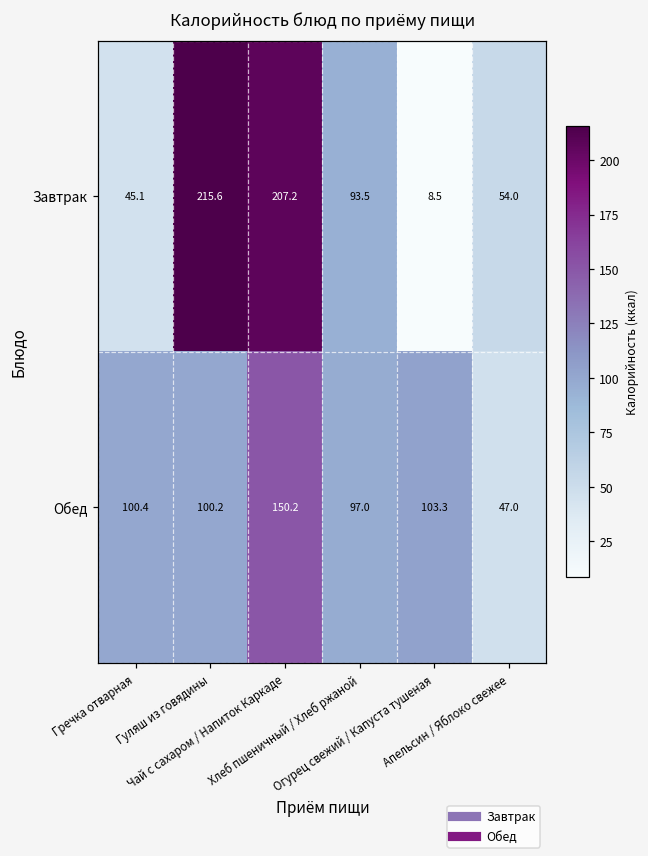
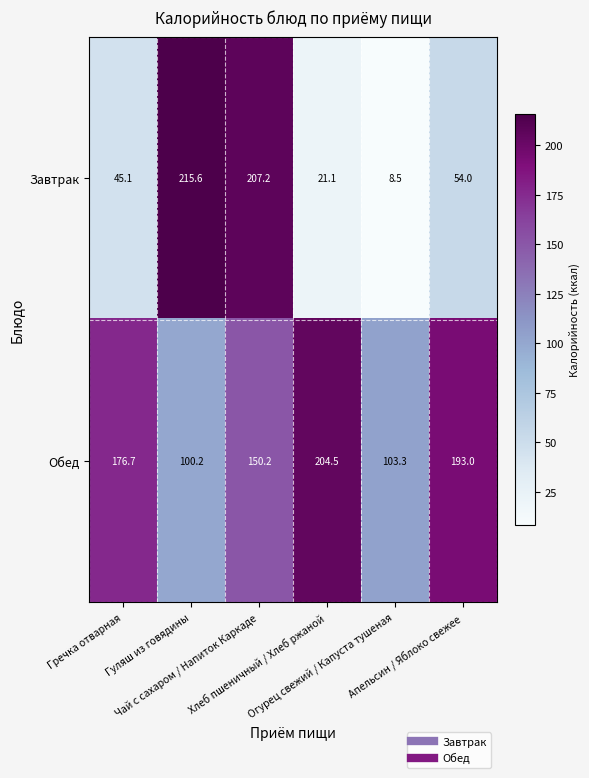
  {
    "Завтрак": {
      "Гречка отварная": 45.1,
      "Гуляш из говядины": 215.6,
      "Чай с сахаром / Напиток Каркаде": 207.2,
-     "Хлеб пшеничный / Хлеб ржаной": 93.5,
+     "Хлеб пшеничный / Хлеб ржаной": 21.1,
      "Огурец свежий / Капуста тушеная": 8.5,
      "Апельсин / Яблоко свежее": 54.0
    },
    "Обед": {
-     "Гречка отварная": 100.4,
+     "Гречка отварная": 176.7,
      "Гуляш из говядины": 100.2,
      "Чай с сахаром / Напиток Каркаде": 150.2,
-     "Хлеб пшеничный / Хлеб ржаной": 97.0,
+     "Хлеб пшеничный / Хлеб ржаной": 204.5,
      "Огурец свежий / Капуста тушеная": 103.3,
-     "Апельсин / Яблоко свежее": 47.0
+     "Апельсин / Яблоко свежее": 193.0
    }
  }
